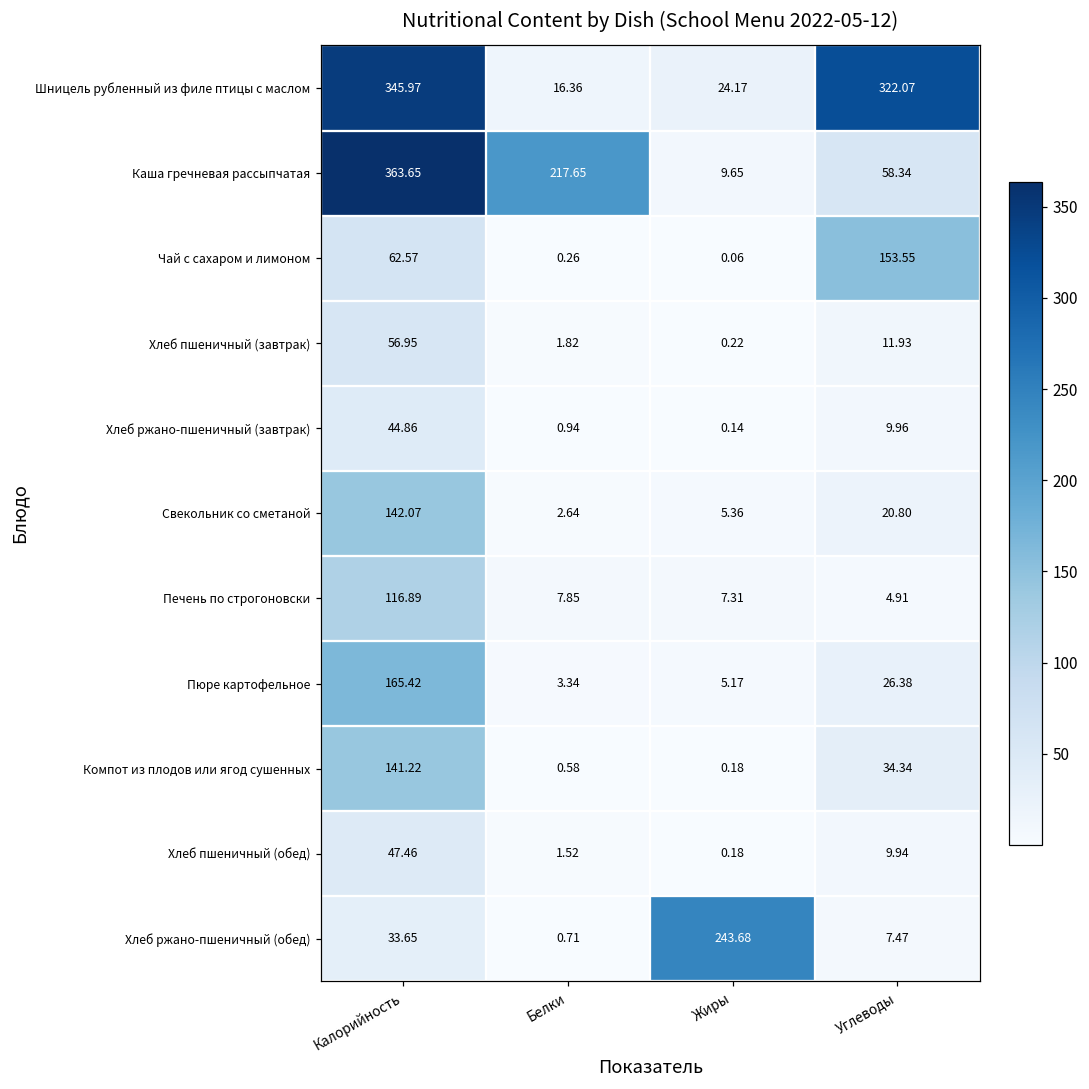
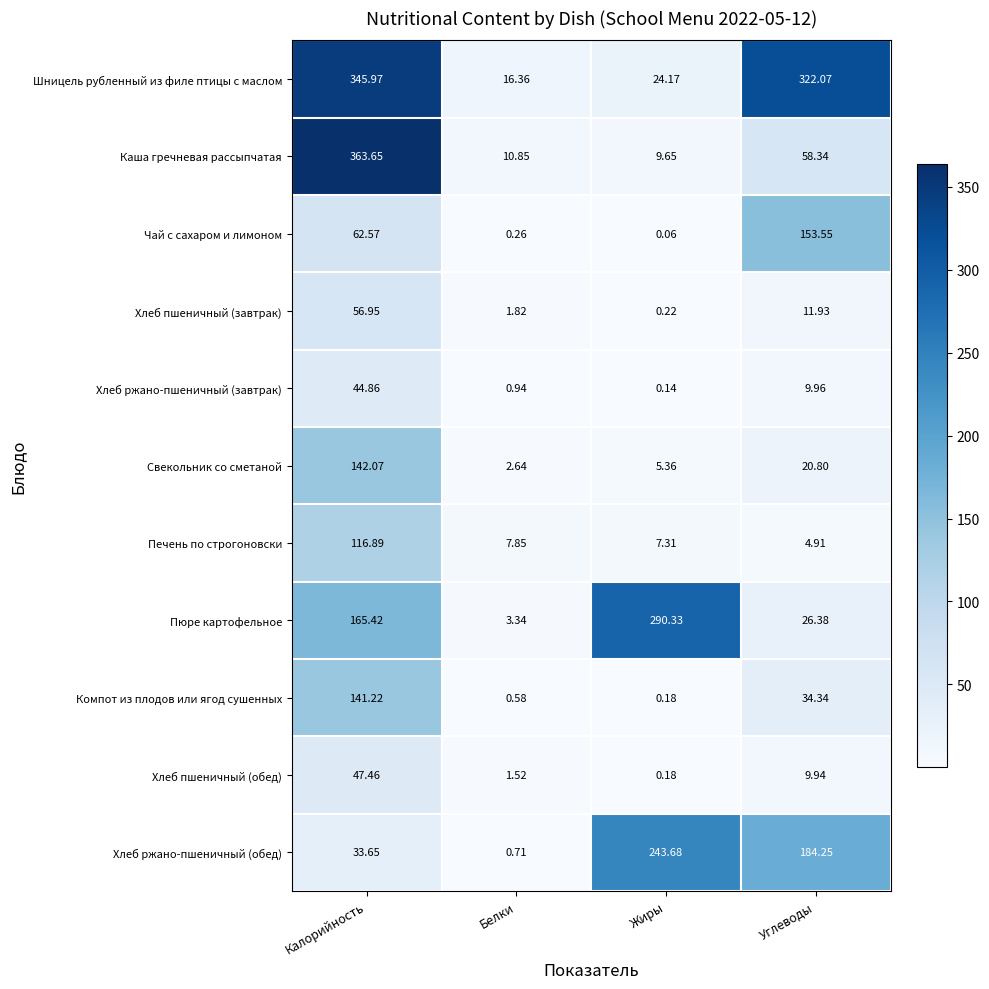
  {
    "Шницель рубленный из филе птицы с маслом": {
      "Калорийность": 345.97,
      "Белки": 16.36,
      "Жиры": 24.17,
      "Углеводы": 322.07
    },
    "Каша гречневая рассыпчатая": {
      "Калорийность": 363.65,
-     "Белки": 217.65,
+     "Белки": 10.85,
      "Жиры": 9.65,
      "Углеводы": 58.34
    },
    "Чай с сахаром и лимоном": {
      "Калорийность": 62.57,
      "Белки": 0.26,
      "Жиры": 0.06,
      "Углеводы": 153.55
    },
    "Хлеб пшеничный (завтрак)": {
      "Калорийность": 56.95,
      "Белки": 1.82,
      "Жиры": 0.22,
      "Углеводы": 11.93
    },
    "Хлеб ржано-пшеничный (завтрак)": {
      "Калорийность": 44.86,
      "Белки": 0.94,
      "Жиры": 0.14,
      "Углеводы": 9.96
    },
    "Свекольник со сметаной": {
      "Калорийность": 142.07,
      "Белки": 2.64,
      "Жиры": 5.36,
      "Углеводы": 20.80
    },
    "Печень по строгоновски": {
      "Калорийность": 116.89,
      "Белки": 7.85,
      "Жиры": 7.31,
      "Углеводы": 4.91
    },
    "Пюре картофельное": {
      "Калорийность": 165.42,
      "Белки": 3.34,
-     "Жиры": 5.17,
+     "Жиры": 290.33,
      "Углеводы": 26.38
    },
    "Компот из плодов или ягод сушенных": {
      "Калорийность": 141.22,
      "Белки": 0.58,
      "Жиры": 0.18,
      "Углеводы": 34.34
    },
    "Хлеб пшеничный (обед)": {
      "Калорийность": 47.46,
      "Белки": 1.52,
      "Жиры": 0.18,
      "Углеводы": 9.94
    },
    "Хлеб ржано-пшеничный (обед)": {
      "Калорийность": 33.65,
      "Белки": 0.71,
      "Жиры": 243.68,
-     "Углеводы": 7.47
+     "Углеводы": 184.25
    }
  }
